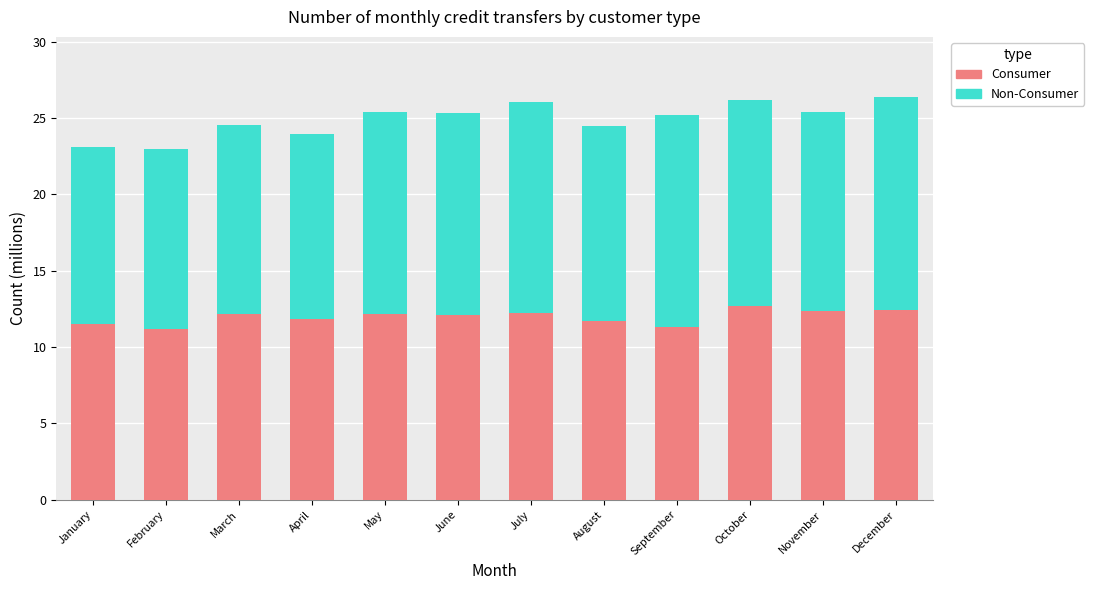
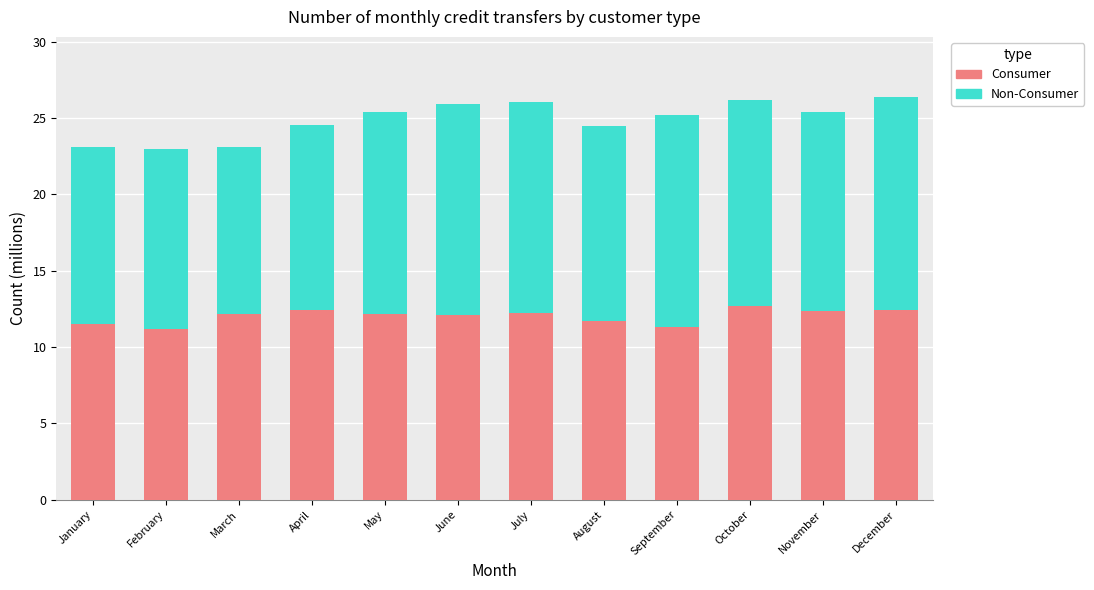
  {
    "Consumer": {
      "January": 11.5,
      "February": 11.2,
      "March": 12.2,
-     "April": 11.8,
+     "April": 12.4,
      "May": 12.1,
      "June": 12.1,
      "July": 12.2,
      "August": 11.7,
      "September": 11.3,
      "October": 12.7,
      "November": 12.4,
      "December": 12.4
    },
    "Non-Consumer": {
      "January": 11.6,
      "February": 11.8,
-     "March": 12.4,
+     "March": 10.9,
      "April": 12.1,
      "May": 13.3,
-     "June": 13.3,
+     "June": 13.9,
      "July": 13.8,
      "August": 12.7,
      "September": 13.8,
      "October": 13.5,
      "November": 13.0,
      "December": 13.9
    }
  }
